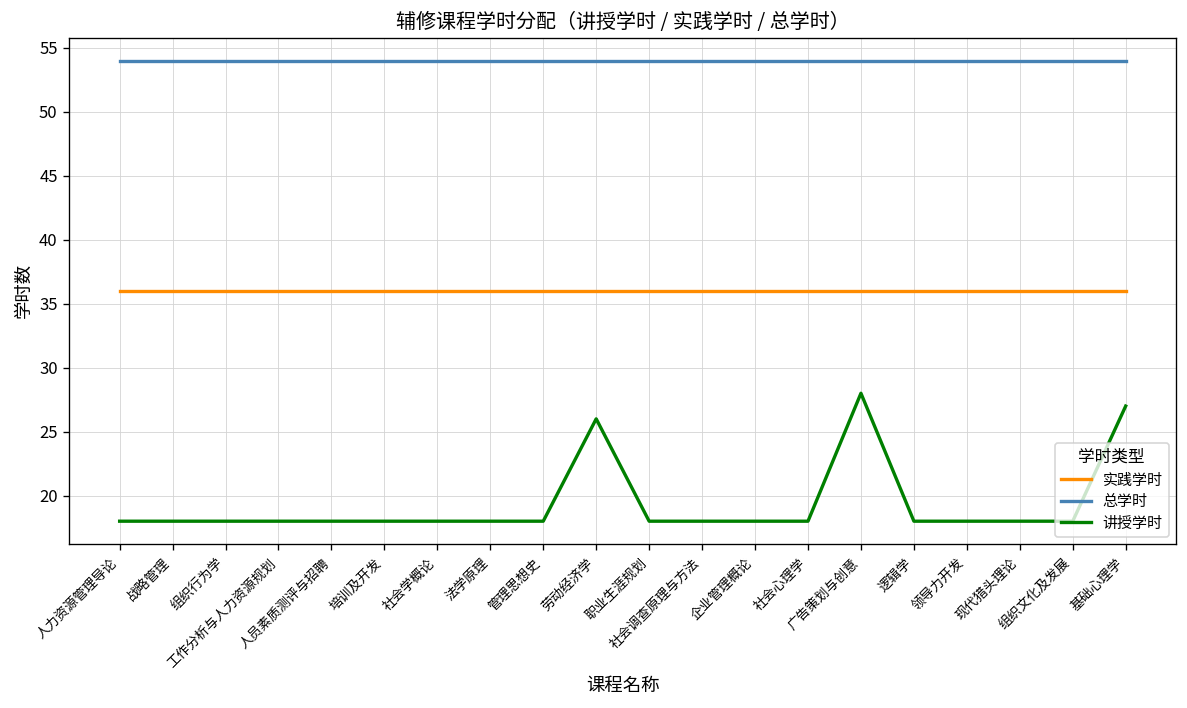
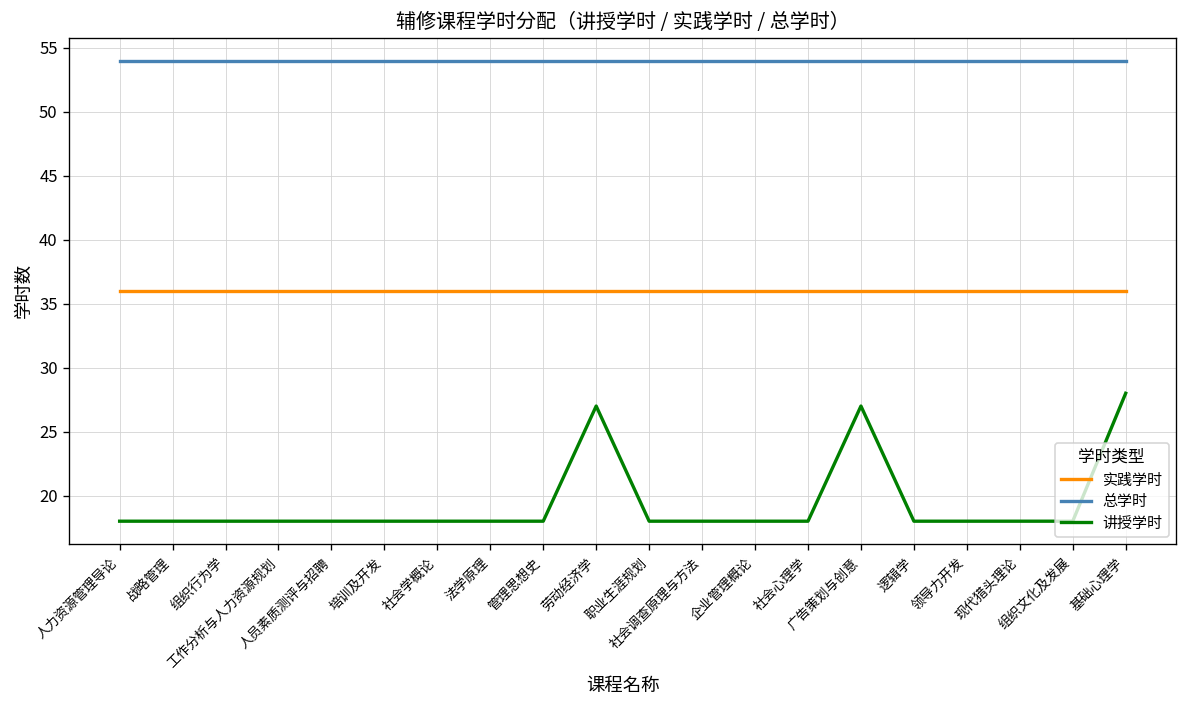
  {
    "实践学时": {
      "人力资源管理导论": 36,
      "战略管理": 36,
      "组织行为学": 36,
      "工作分析与人力资源规划": 36,
      "人员素质测评与招聘": 36,
      "培训及开发": 36,
      "社会学概论": 36,
      "法学原理": 36,
      "管理思想史": 36,
      "劳动经济学": 36,
      "职业生涯规划": 36,
      "社会调查原理与方法": 36,
      "企业管理概论": 36,
      "社会心理学": 36,
      "广告策划与创意": 36,
      "逻辑学": 36,
      "领导力开发": 36,
      "现代猎头理论": 36,
      "组织文化及发展": 36,
      "基础心理学": 36
    },
    "总学时": {
      "人力资源管理导论": 54,
      "战略管理": 54,
      "组织行为学": 54,
      "工作分析与人力资源规划": 54,
      "人员素质测评与招聘": 54,
      "培训及开发": 54,
      "社会学概论": 54,
      "法学原理": 54,
      "管理思想史": 54,
      "劳动经济学": 54,
      "职业生涯规划": 54,
      "社会调查原理与方法": 54,
      "企业管理概论": 54,
      "社会心理学": 54,
      "广告策划与创意": 54,
      "逻辑学": 54,
      "领导力开发": 54,
      "现代猎头理论": 54,
      "组织文化及发展": 54,
      "基础心理学": 54
    },
    "讲授学时": {
      "人力资源管理导论": 18,
      "战略管理": 18,
      "组织行为学": 18,
      "工作分析与人力资源规划": 18,
      "人员素质测评与招聘": 18,
      "培训及开发": 18,
      "社会学概论": 18,
      "法学原理": 18,
      "管理思想史": 18,
-     "劳动经济学": 26,
+     "劳动经济学": 27,
      "职业生涯规划": 18,
      "社会调查原理与方法": 18,
      "企业管理概论": 18,
      "社会心理学": 18,
-     "广告策划与创意": 28,
+     "广告策划与创意": 27,
      "逻辑学": 18,
      "领导力开发": 18,
      "现代猎头理论": 18,
-     "基础心理学": 27
+     "基础心理学": 28
    }
  }
